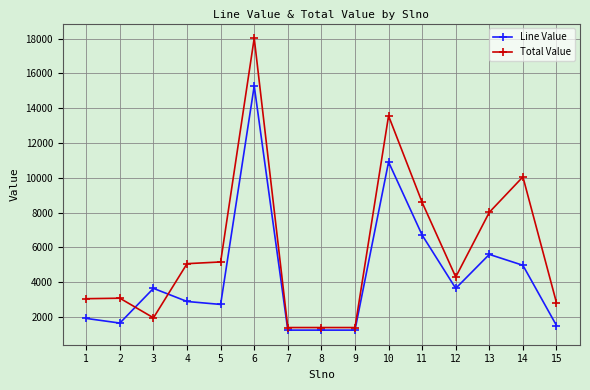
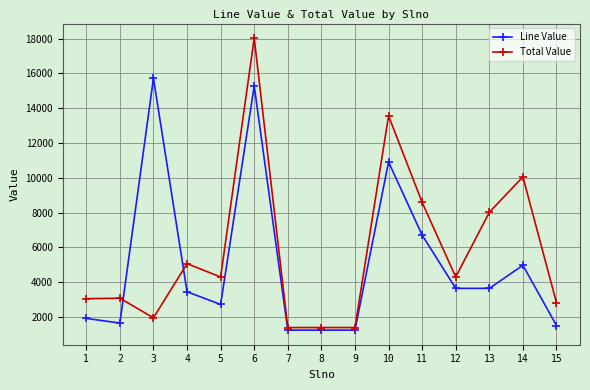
  {
    "Line Value": {
      "1": 1900,
      "2": 1600,
-     "3": 3600,
-     "4": 2900,
+     "3": 15700,
+     "4": 3400,
      "5": 2700,
      "6": 15300,
      "7": 1200,
      "8": 1200,
      "9": 1200,
      "10": 10900,
      "11": 6700,
      "12": 3600,
-     "13": 5600,
+     "13": 3600,
      "14": 5000,
      "15": 1500
    },
    "Total Value": {
      "1": 3000,
      "2": 3100,
      "3": 1900,
      "4": 5100,
-     "5": 5200,
+     "5": 4300,
      "6": 18000,
      "7": 1400,
      "8": 1400,
      "9": 1400,
      "10": 13600,
      "11": 8600,
      "12": 4300,
      "13": 8000,
      "14": 10100,
      "15": 2800
    }
  }
